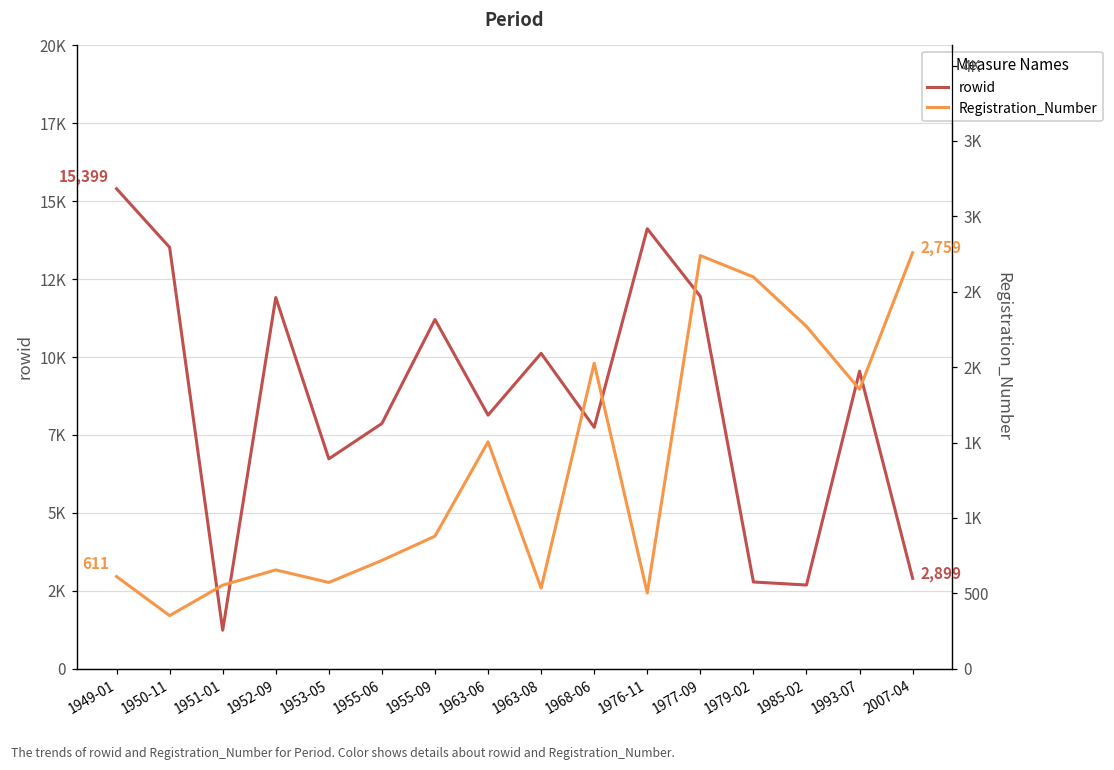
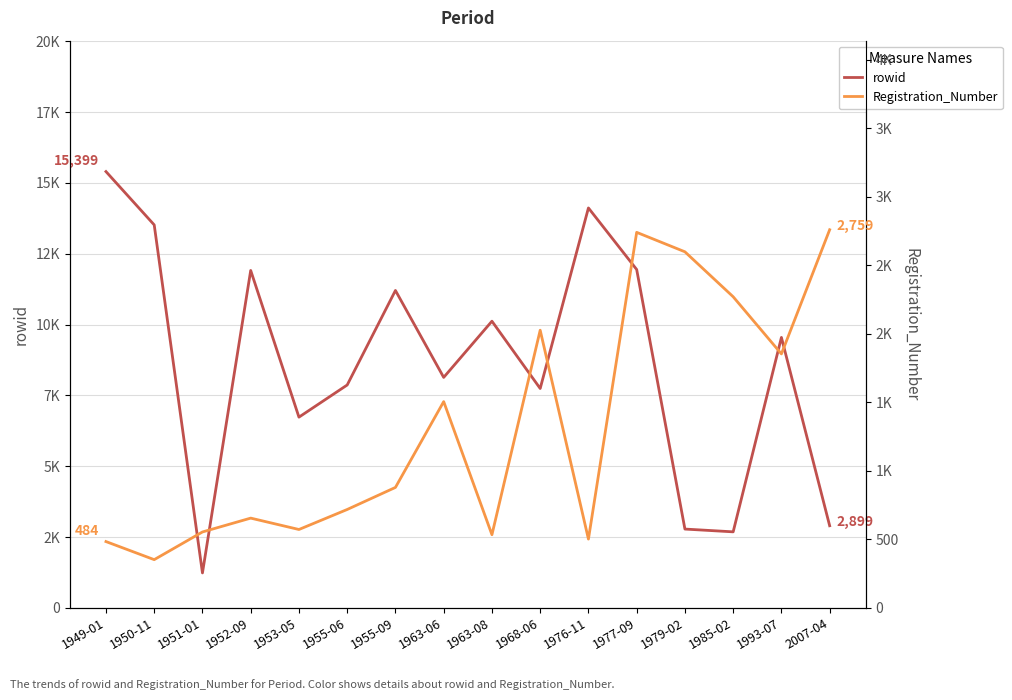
  {
    "rowid": {
      "1949-01": "15,399",
      "2007-04": "2,899"
    },
    "Registration_Number": {
-     "1949-01": "611",
+     "1949-01": "484",
      "2007-04": "2,759"
    }
  }
